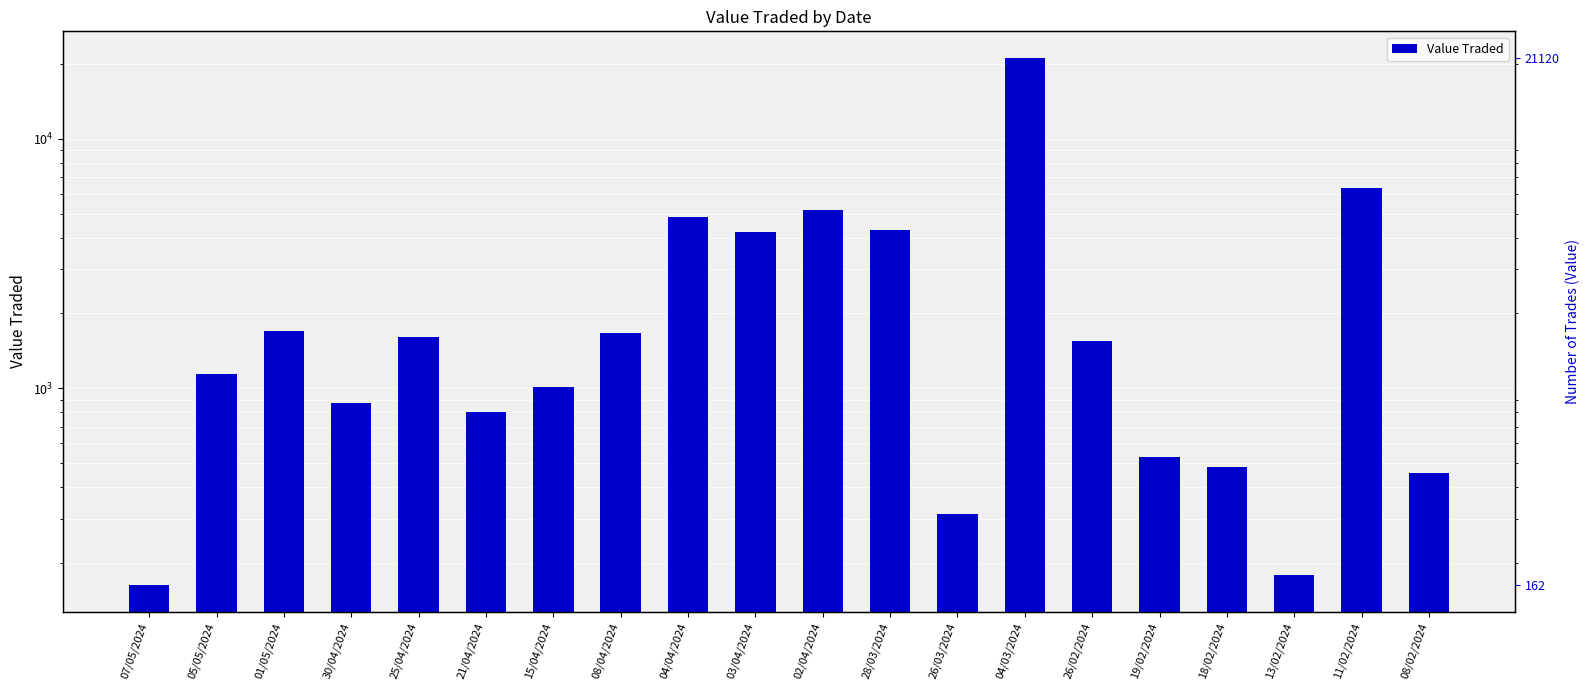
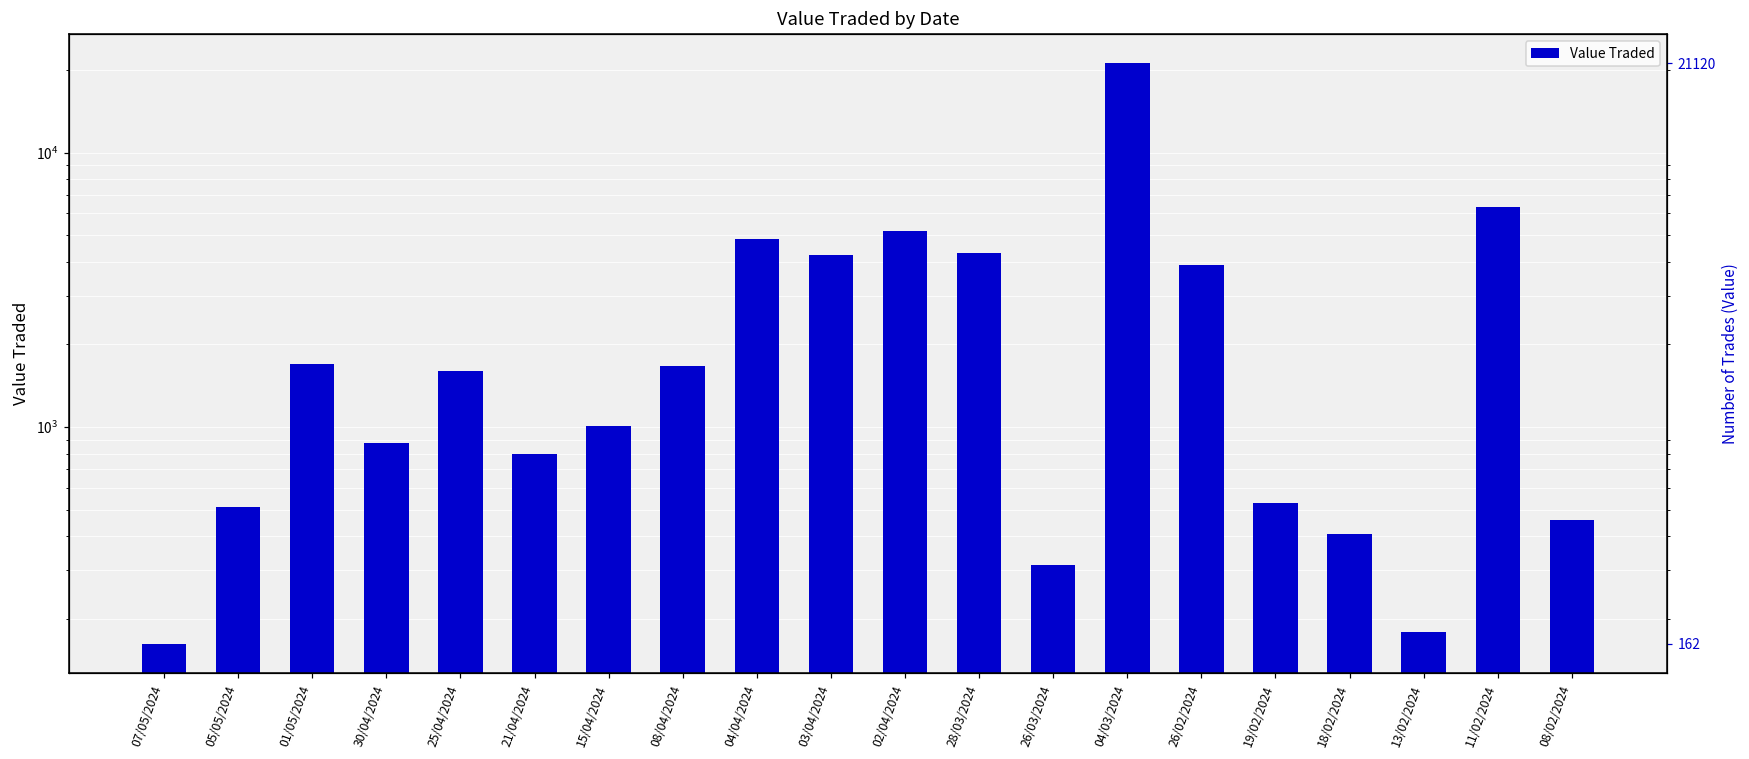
  {
    "07/05/2024": 160,
-   "05/05/2024": 1100,
+   "05/05/2024": 510,
    "01/05/2024": 1700,
    "30/04/2024": 880,
    "25/04/2024": 1600,
    "21/04/2024": 800,
    "15/04/2024": 1010,
    "08/04/2024": 1700,
    "04/04/2024": 4900,
    "03/04/2024": 4200,
    "02/04/2024": 5200,
    "28/03/2024": 4300,
    "26/03/2024": 310,
    "04/03/2024": 21000,
-   "26/02/2024": 1500,
+   "26/02/2024": 3900,
    "19/02/2024": 530,
-   "18/02/2024": 480,
+   "18/02/2024": 410,
    "13/02/2024": 180,
    "11/02/2024": 6400,
    "08/02/2024": 460
  }
